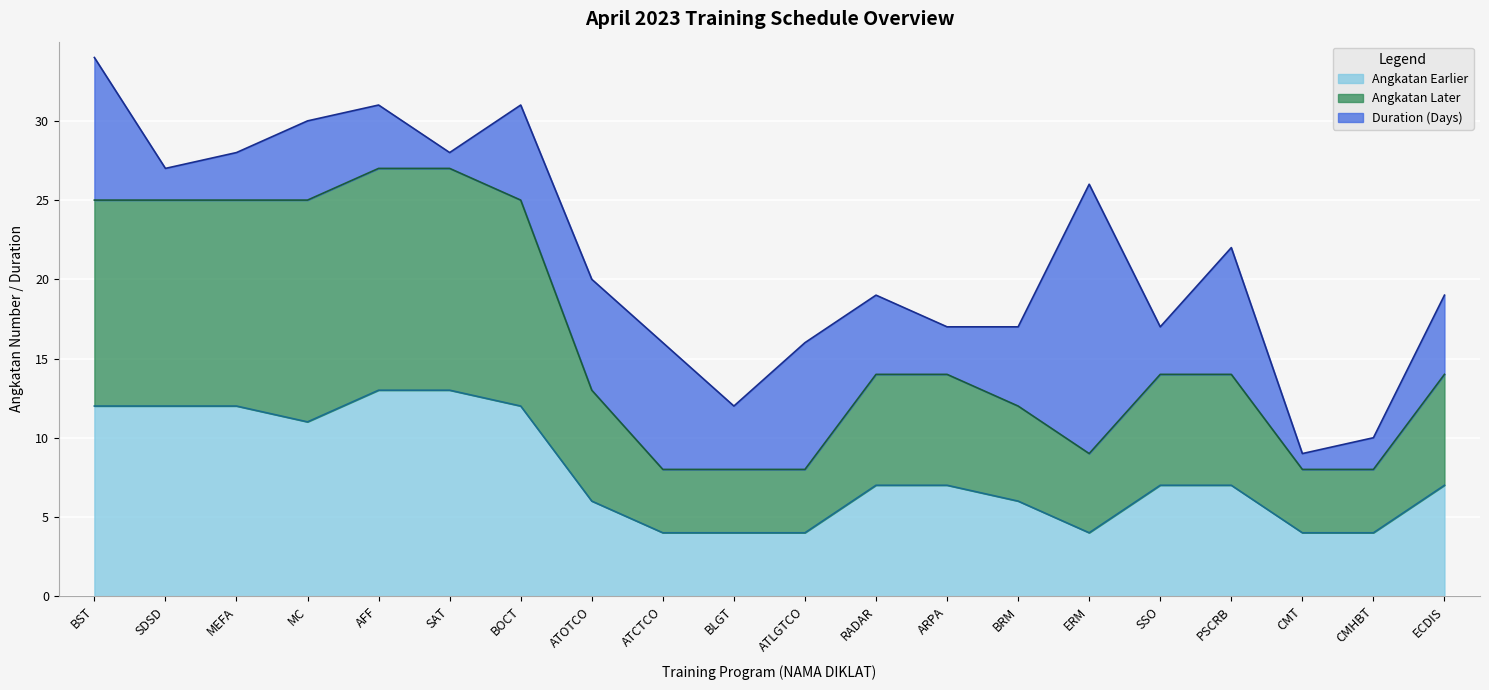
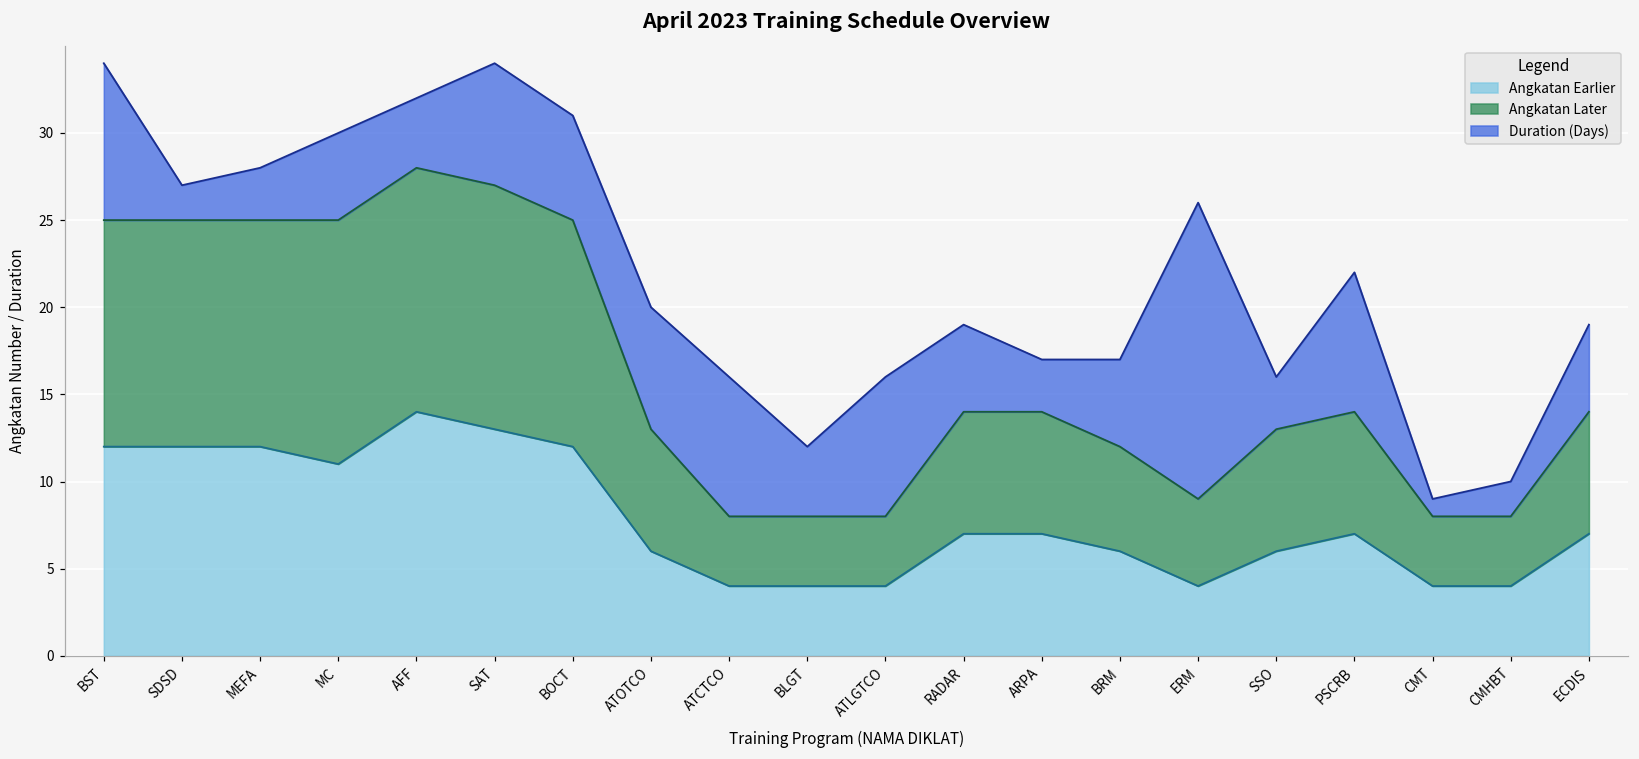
  {
    "Angkatan Earlier": {
      "BST": 12,
      "SDSD": 12,
      "MEFA": 12,
      "MC": 11,
-     "AFF": 13,
+     "AFF": 14,
      "SAT": 13,
      "BOCT": 12,
      "ATOTCO": 6,
      "ATCTCO": 4,
      "BLGT": 4,
      "ATLGTCO": 4,
      "RADAR": 7,
      "ARPA": 7,
      "BRM": 6,
      "ERM": 4,
-     "SSO": 7,
+     "SSO": 6,
      "PSCRB": 7,
      "CMT": 4,
      "CMHBT": 4,
      "ECDIS": 7
    },
    "Angkatan Later": {
      "BST": 13,
      "SDSD": 13,
      "MEFA": 13,
      "MC": 14,
      "AFF": 14,
      "SAT": 14,
      "BOCT": 13,
      "ATOTCO": 7,
      "ATCTCO": 4,
      "BLGT": 4,
      "ATLGTCO": 4,
      "RADAR": 7,
      "ARPA": 7,
      "BRM": 6,
      "ERM": 5,
      "SSO": 7,
      "PSCRB": 7,
      "CMT": 4,
      "CMHBT": 4,
      "ECDIS": 7
    },
    "Duration (Days)": {
      "BST": 9,
      "SDSD": 2,
      "MEFA": 3,
      "MC": 5,
      "AFF": 4,
-     "SAT": 1,
+     "SAT": 7,
      "BOCT": 6,
      "ATOTCO": 7,
      "ATCTCO": 8,
      "BLGT": 4,
      "ATLGTCO": 8,
      "RADAR": 5,
      "ARPA": 3,
      "BRM": 5,
      "ERM": 17,
      "SSO": 3,
      "PSCRB": 8,
      "CMT": 1,
      "CMHBT": 2,
      "ECDIS": 5
    }
  }
